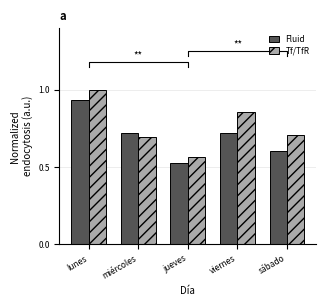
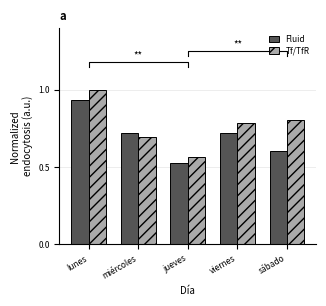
  {
    "Fluid": {
      "lunes": 0.93,
      "miércoles": 0.72,
      "jueves": 0.53,
      "viernes": 0.72,
      "sábado": 0.61
    },
    "Tf/TfR": {
      "lunes": 1.00,
      "miércoles": 0.69,
      "jueves": 0.56,
-     "viernes": 0.86,
-     "sábado": 0.71
+     "viernes": 0.79,
+     "sábado": 0.80
    }
  }
